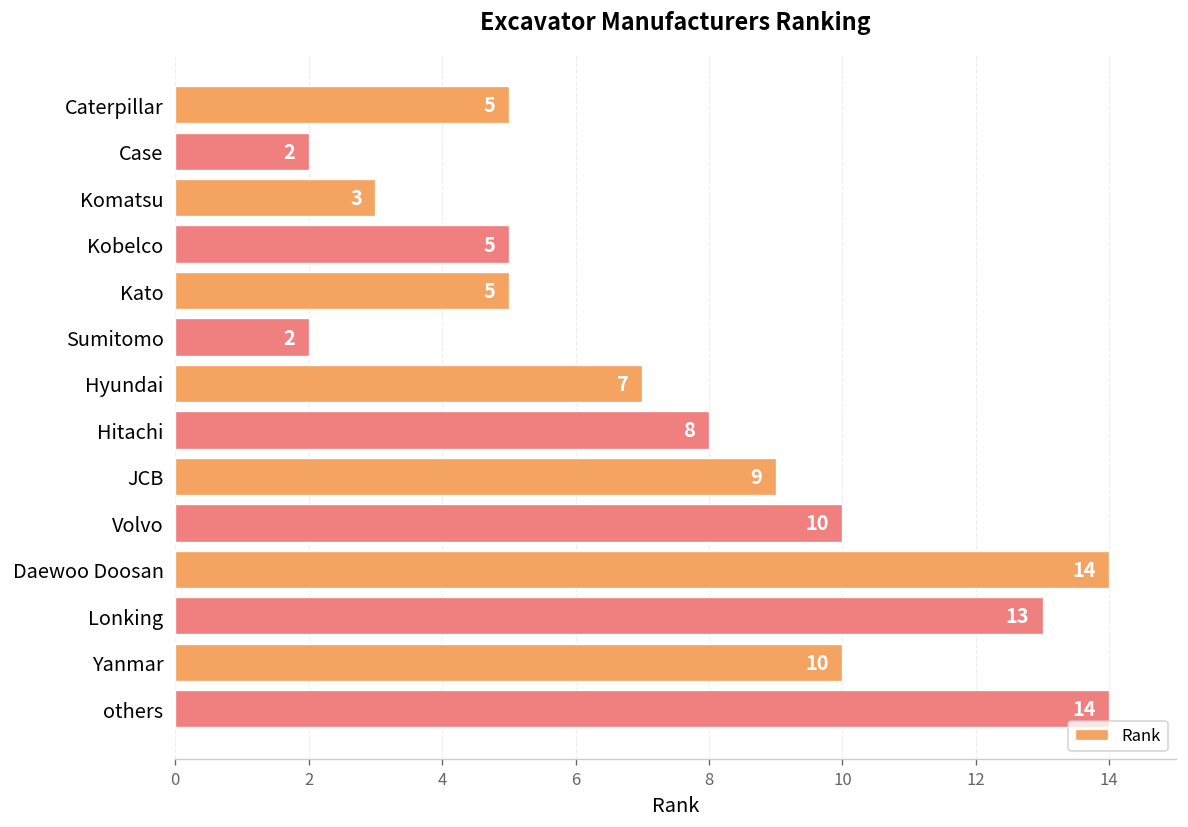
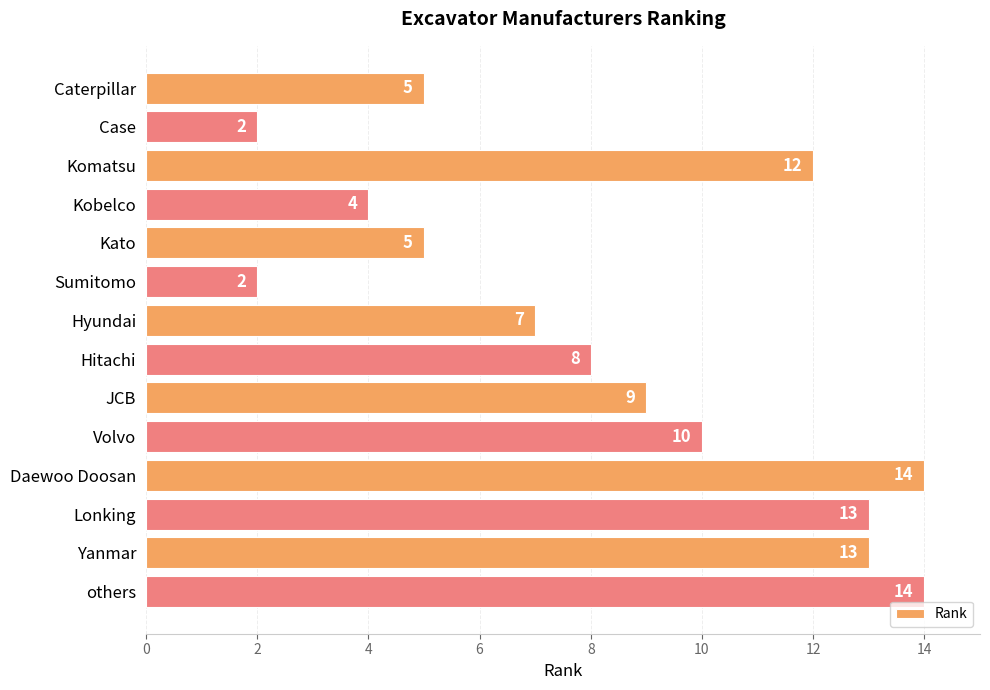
  {
    "Caterpillar": 5,
    "Case": 2,
-   "Komatsu": 3,
-   "Kobelco": 5,
+   "Komatsu": 12,
+   "Kobelco": 4,
    "Kato": 5,
    "Sumitomo": 2,
    "Hyundai": 7,
    "Hitachi": 8,
    "JCB": 9,
    "Volvo": 10,
    "Daewoo Doosan": 14,
    "Lonking": 13,
-   "Yanmar": 10,
+   "Yanmar": 13,
    "others": 14
  }
